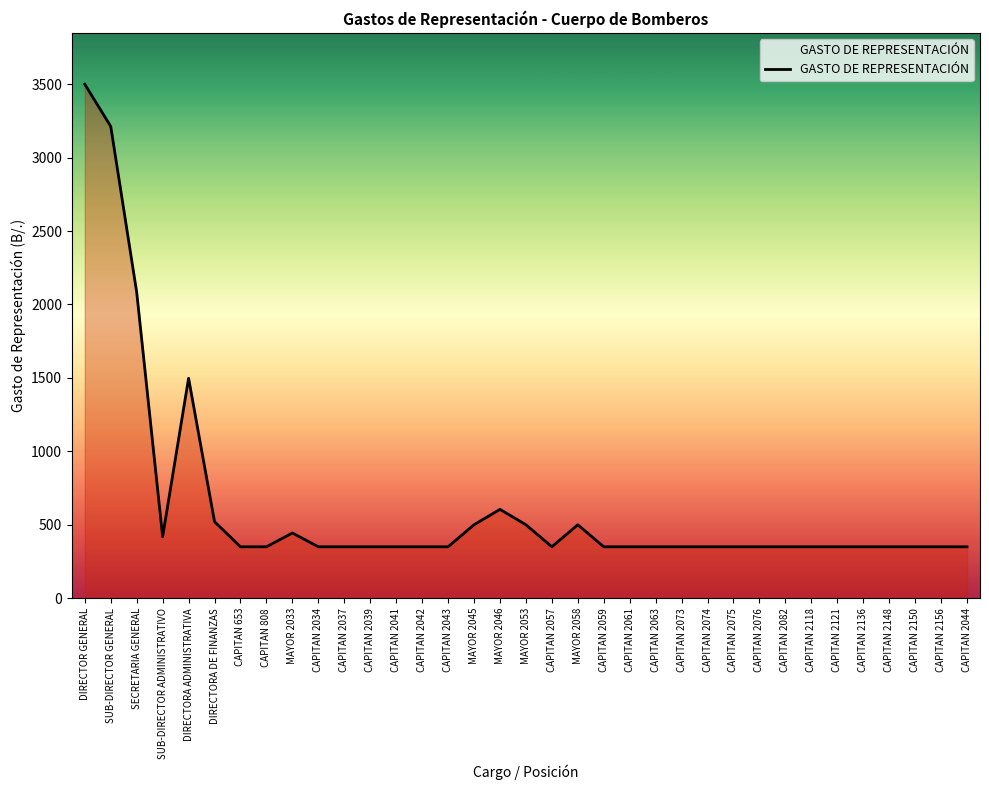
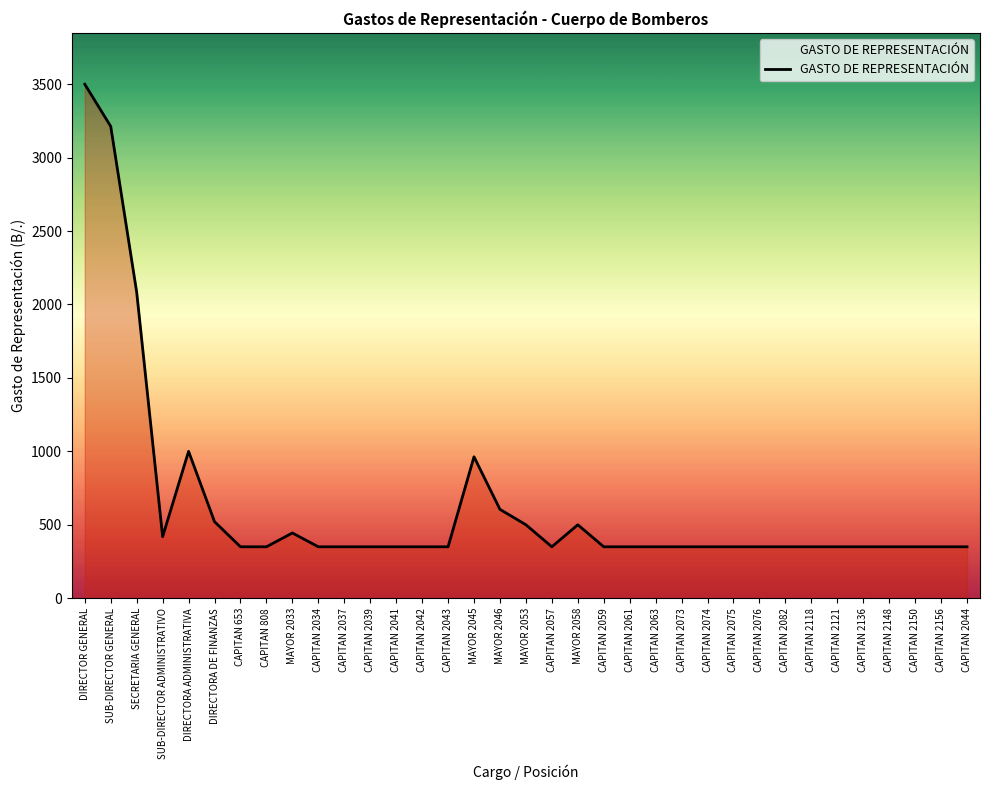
  {
    "DIRECTOR GENERAL": 3500,
    "SUB-DIRECTOR GENERAL": 3210,
    "SECRETARIA GENERAL": 2080,
    "SUB-DIRECTOR ADMINISTRATIVO": 420,
-   "DIRECTORA ADMINISTRATIVA": 1500,
+   "DIRECTORA ADMINISTRATIVA": 1000,
    "DIRECTORA DE FINANZAS": 520,
    "CAPITAN 653": 350,
    "CAPITAN 808": 350,
    "MAYOR 2033": 440,
    "CAPITAN 2034": 350,
    "CAPITAN 2037": 350,
    "CAPITAN 2039": 350,
    "CAPITAN 2041": 350,
    "CAPITAN 2042": 350,
    "CAPITAN 2043": 350,
-   "MAYOR 2045": 500,
+   "MAYOR 2045": 960,
    "MAYOR 2046": 610,
    "MAYOR 2053": 500,
    "CAPITAN 2057": 350,
    "MAYOR 2058": 500,
    "CAPITAN 2059": 350,
    "CAPITAN 2061": 350,
    "CAPITAN 2063": 350,
    "CAPITAN 2073": 350,
    "CAPITAN 2074": 350,
    "CAPITAN 2075": 350,
    "CAPITAN 2076": 350,
    "CAPITAN 2082": 350,
    "CAPITAN 2118": 350,
    "CAPITAN 2121": 350,
    "CAPITAN 2136": 350,
    "CAPITAN 2148": 350,
    "CAPITAN 2150": 350,
    "CAPITAN 2156": 350,
    "CAPITAN 2044": 350
  }
